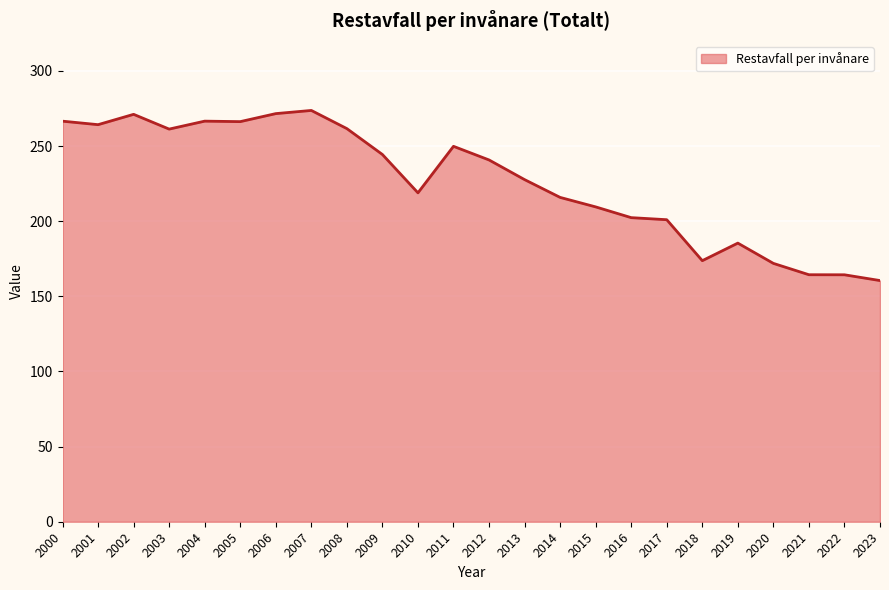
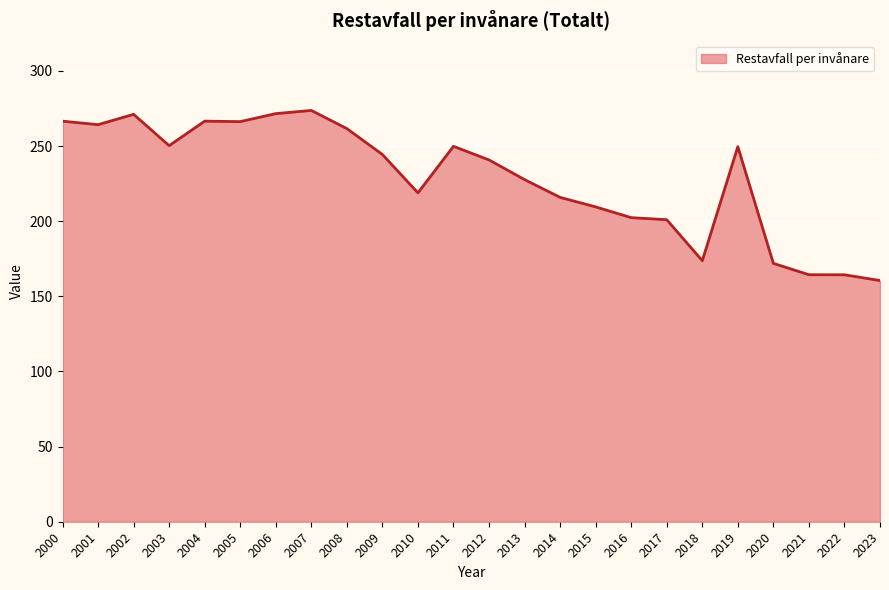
  {
    "2000": 267,
    "2001": 264,
    "2002": 271,
-   "2003": 261,
+   "2003": 250,
    "2004": 267,
    "2005": 266,
    "2006": 272,
    "2007": 274,
    "2008": 262,
    "2009": 244,
    "2010": 219,
    "2011": 250,
    "2012": 241,
    "2013": 228,
    "2014": 216,
    "2015": 210,
    "2016": 202,
    "2017": 201,
    "2018": 174,
-   "2019": 185,
+   "2019": 250,
    "2020": 172,
    "2021": 164,
    "2022": 164,
    "2023": 161
  }
